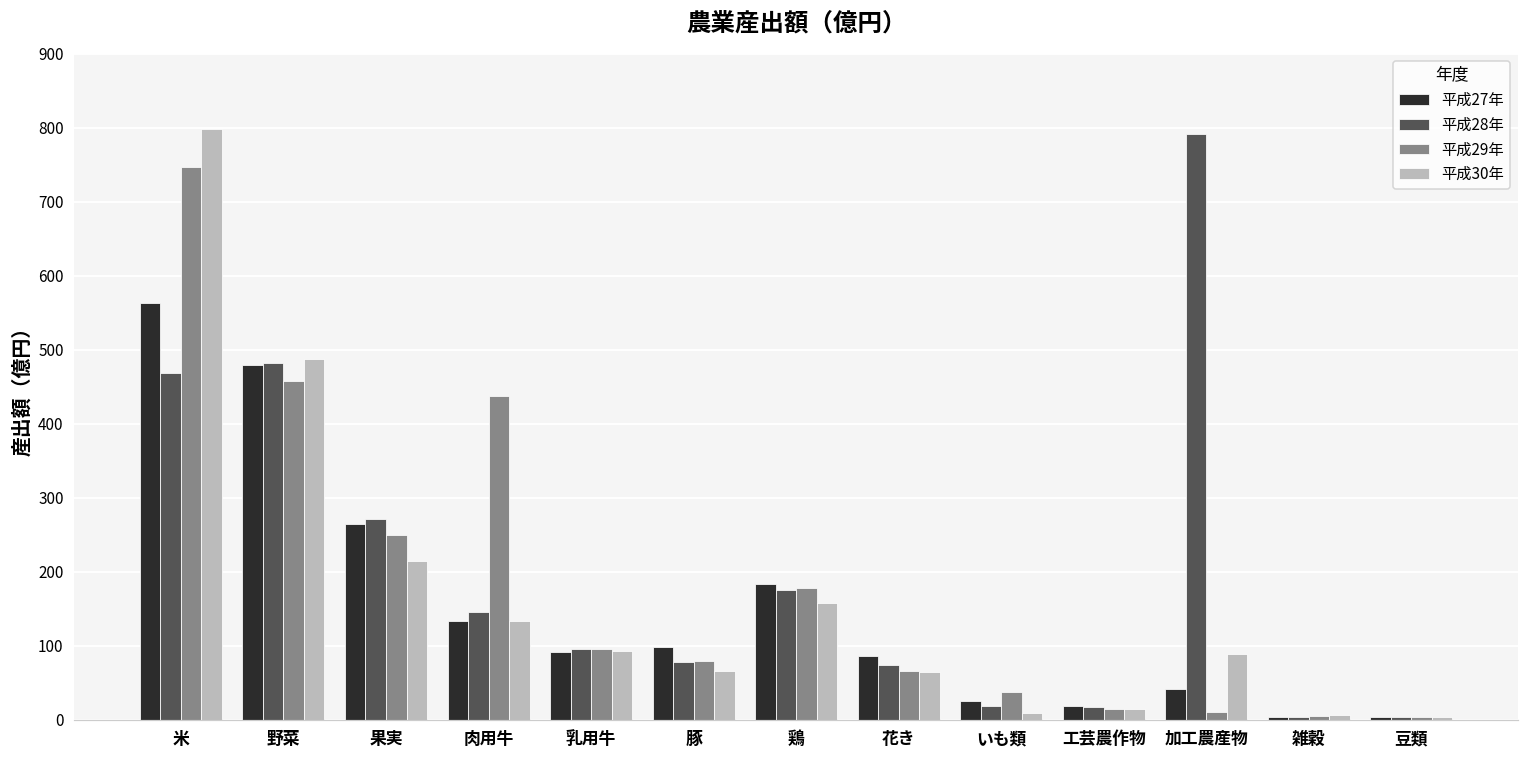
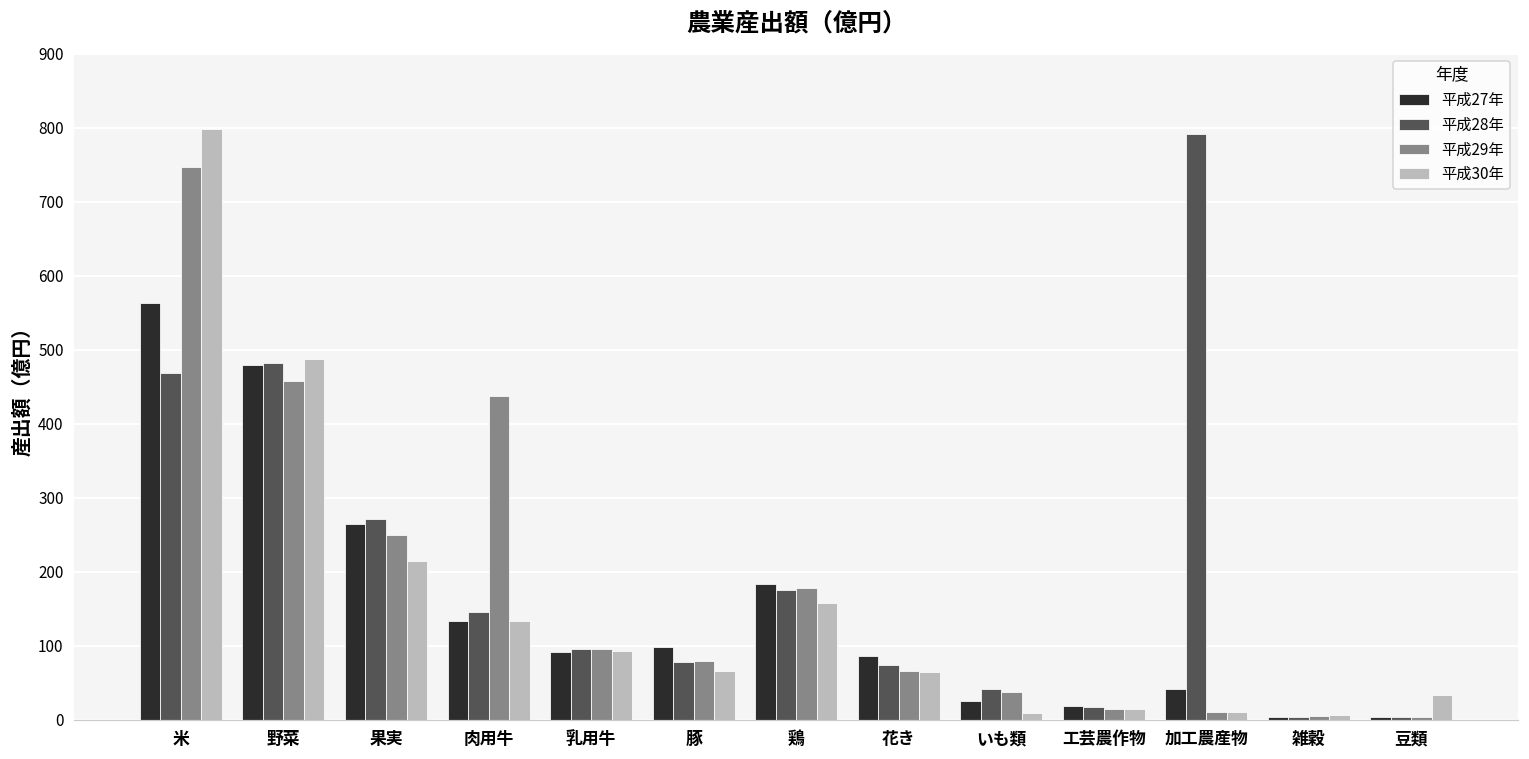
  {
    "平成27年": {
      "米": 560,
      "野菜": 480,
      "果実": 260,
      "肉用牛": 130,
      "乳用牛": 90,
      "豚": 100,
      "鶏": 180,
      "花き": 90,
      "いも類": 30,
      "工芸農作物": 20,
      "加工農産物": 40,
      "豆類": 0
    },
    "平成28年": {
      "米": 470,
      "野菜": 480,
      "果実": 270,
      "肉用牛": 150,
      "乳用牛": 100,
      "豚": 80,
      "鶏": 180,
      "花き": 70,
-     "いも類": 20,
+     "いも類": 40,
      "工芸農作物": 20,
      "加工農産物": 790,
      "雑穀": 0
    },
    "平成29年": {
      "米": 750,
      "野菜": 460,
      "果実": 250,
      "肉用牛": 440,
      "乳用牛": 100,
      "豚": 80,
      "鶏": 180,
      "花き": 70,
      "いも類": 40,
      "工芸農作物": 20,
      "加工農産物": 10,
      "雑穀": 10
    },
    "平成30年": {
      "米": 800,
      "野菜": 490,
      "果実": 220,
      "肉用牛": 130,
      "乳用牛": 90,
      "豚": 70,
      "鶏": 160,
      "花き": 60,
      "いも類": 10,
      "工芸農作物": 10,
-     "加工農産物": 90,
+     "加工農産物": 10,
      "雑穀": 10,
-     "豆類": 0
+     "豆類": 30
    }
  }
